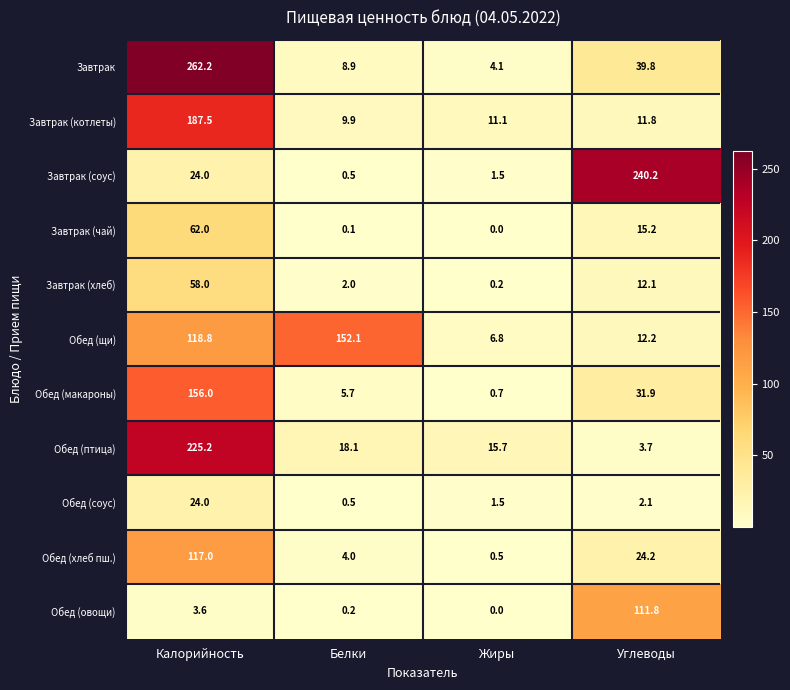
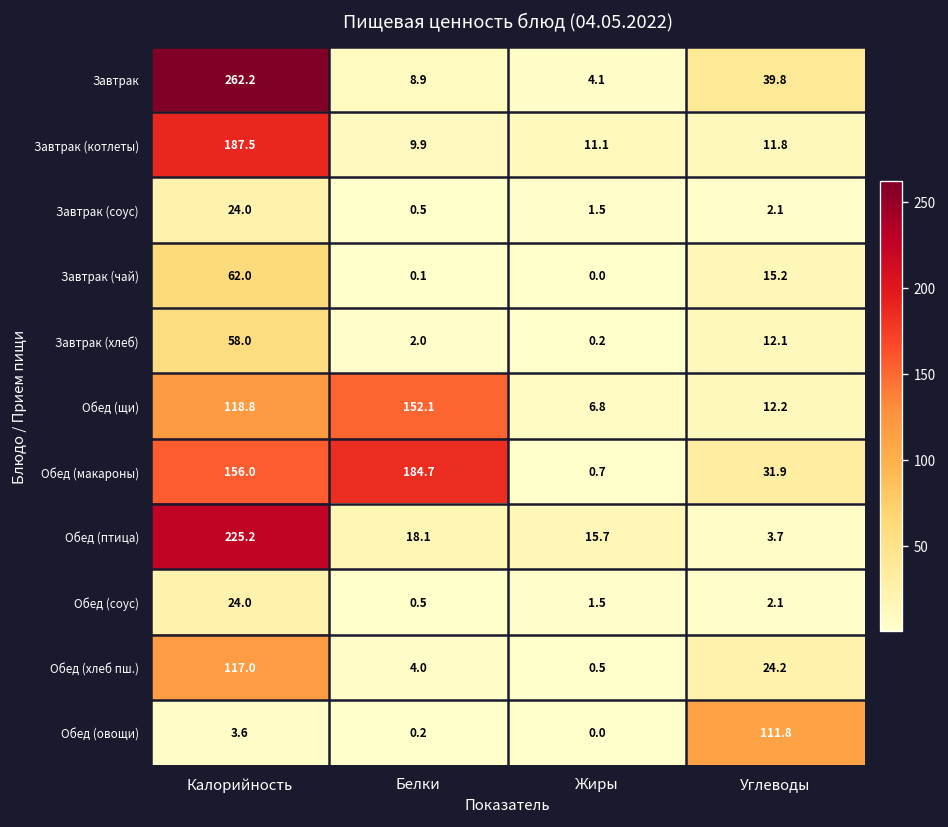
  {
    "Завтрак": {
      "Калорийность": 262.2,
      "Белки": 8.9,
      "Жиры": 4.1,
      "Углеводы": 39.8
    },
    "Завтрак (котлеты)": {
      "Калорийность": 187.5,
      "Белки": 9.9,
      "Жиры": 11.1,
      "Углеводы": 11.8
    },
    "Завтрак (соус)": {
      "Калорийность": 24.0,
      "Белки": 0.5,
      "Жиры": 1.5,
-     "Углеводы": 240.2
+     "Углеводы": 2.1
    },
    "Завтрак (чай)": {
      "Калорийность": 62.0,
      "Белки": 0.1,
      "Жиры": 0.0,
      "Углеводы": 15.2
    },
    "Завтрак (хлеб)": {
      "Калорийность": 58.0,
      "Белки": 2.0,
      "Жиры": 0.2,
      "Углеводы": 12.1
    },
    "Обед (щи)": {
      "Калорийность": 118.8,
      "Белки": 152.1,
      "Жиры": 6.8,
      "Углеводы": 12.2
    },
    "Обед (макароны)": {
      "Калорийность": 156.0,
-     "Белки": 5.7,
+     "Белки": 184.7,
      "Жиры": 0.7,
      "Углеводы": 31.9
    },
    "Обед (птица)": {
      "Калорийность": 225.2,
      "Белки": 18.1,
      "Жиры": 15.7,
      "Углеводы": 3.7
    },
    "Обед (соус)": {
      "Калорийность": 24.0,
      "Белки": 0.5,
      "Жиры": 1.5,
      "Углеводы": 2.1
    },
    "Обед (хлеб пш.)": {
      "Калорийность": 117.0,
      "Белки": 4.0,
      "Жиры": 0.5,
      "Углеводы": 24.2
    },
    "Обед (овощи)": {
      "Калорийность": 3.6,
      "Белки": 0.2,
      "Жиры": 0.0,
      "Углеводы": 111.8
    }
  }
